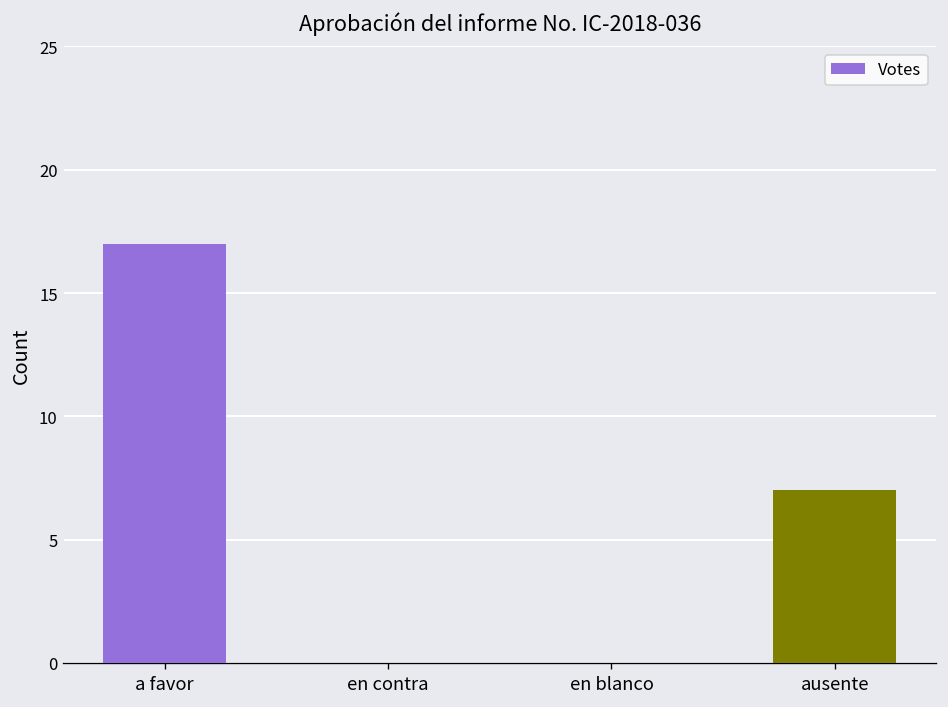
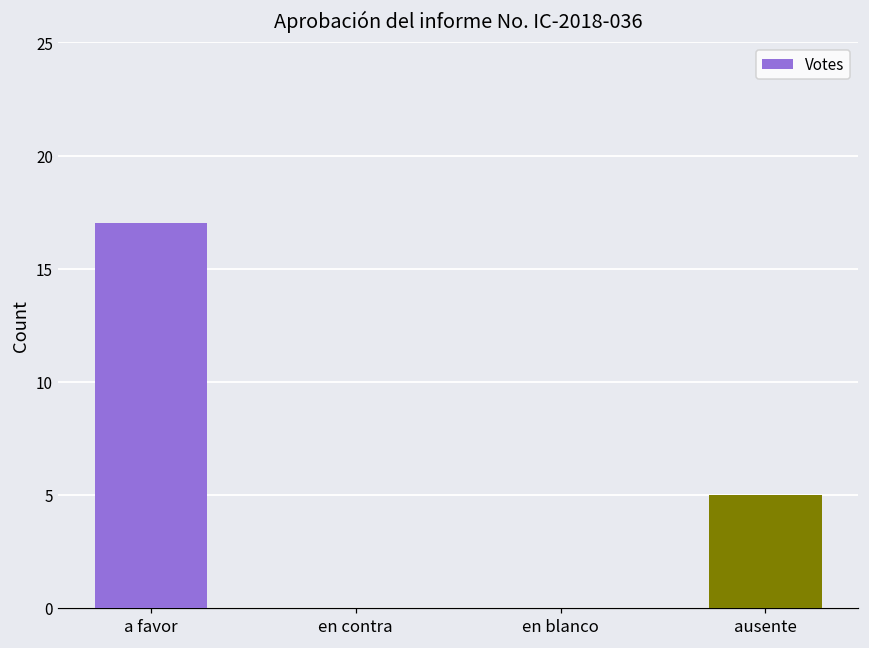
  {
    "a favor": 17,
    "en contra": 0,
    "en blanco": 0,
-   "ausente": 7
+   "ausente": 5
  }
